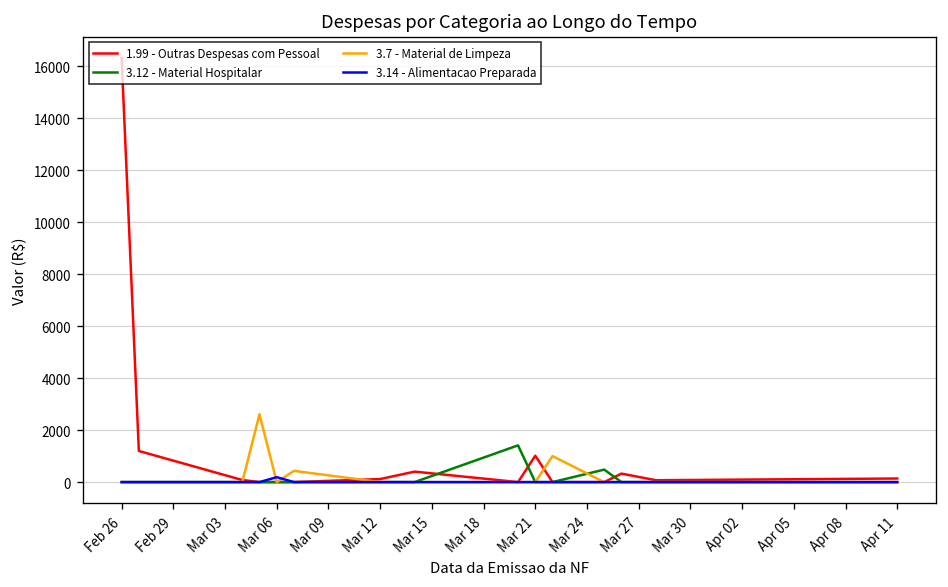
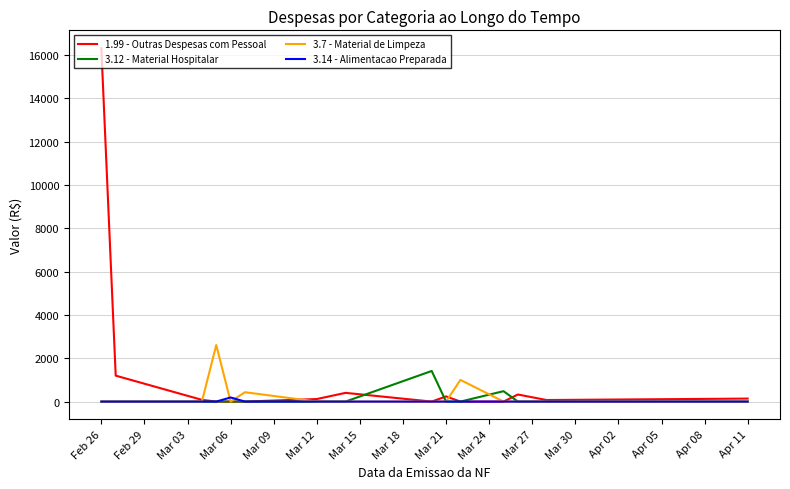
  {
    "1.99 - Outras Despesas com Pessoal": {
      "Mar 12": 100,
-     "Mar 21": 1000,
+     "Mar 21": 200,
      "Apr 11": 100
    },
    "3.14 - Alimentacao Preparada": {
      "Mar 06": 200
    }
  }
